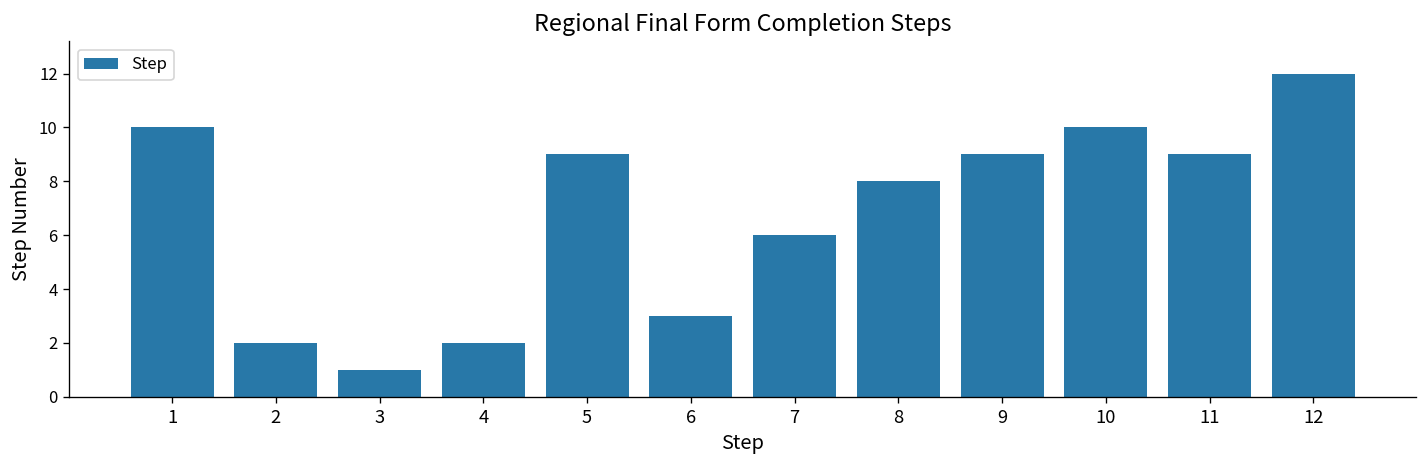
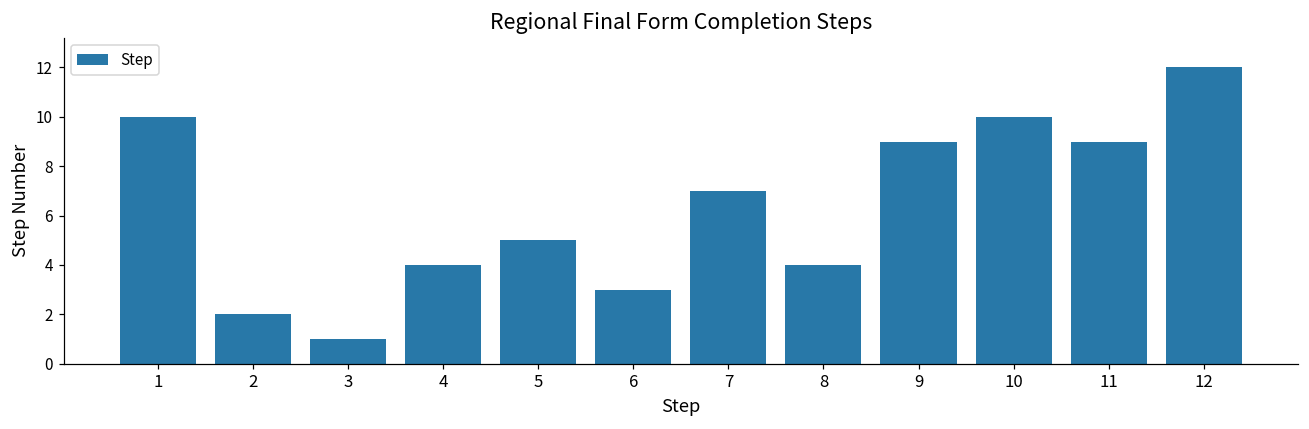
  {
    "1": 10,
    "2": 2,
    "3": 1,
-   "4": 2,
-   "5": 9,
+   "4": 4,
+   "5": 5,
    "6": 3,
-   "7": 6,
-   "8": 8,
+   "7": 7,
+   "8": 4,
    "9": 9,
    "10": 10,
    "11": 9,
    "12": 12
  }
